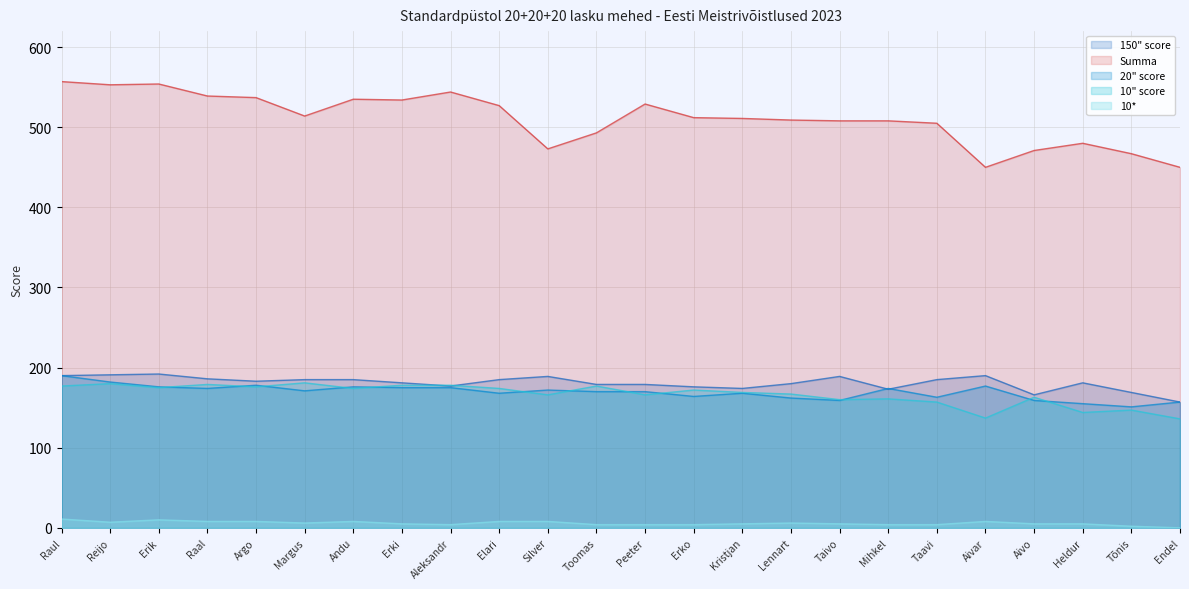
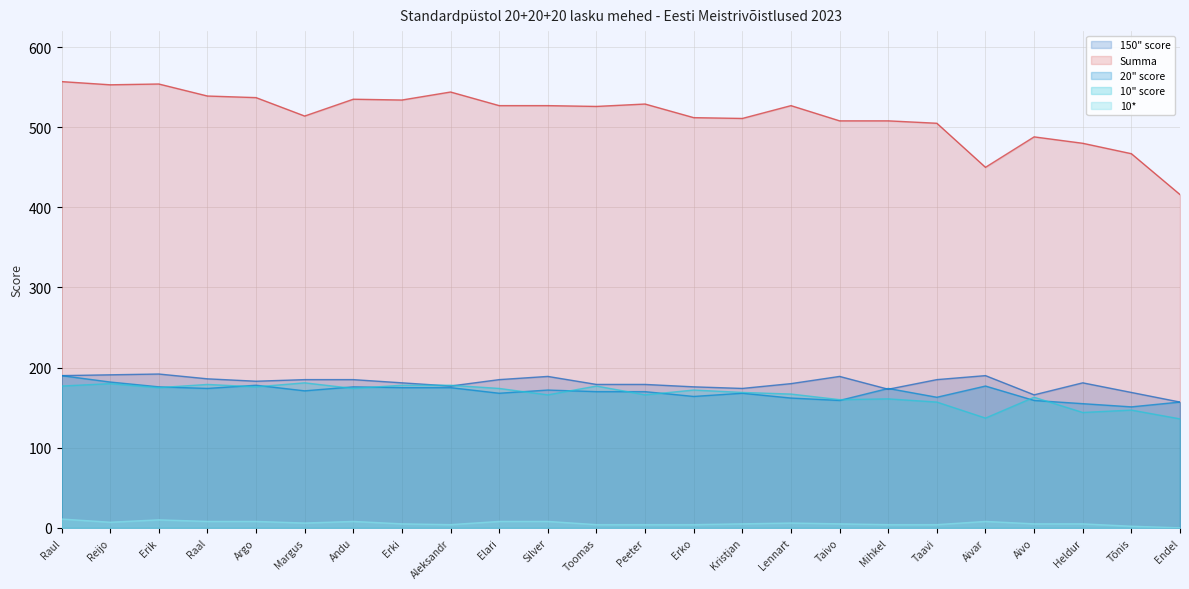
  {
    "Summa": {
      "Raul": 560,
      "Reijo": 550,
      "Erik": 550,
      "Raal": 540,
      "Argo": 540,
      "Margus": 510,
      "Andu": 540,
      "Erki": 530,
      "Aleksandr": 540,
      "Elari": 530,
-     "Silver": 470,
-     "Toomas": 490,
+     "Silver": 530,
+     "Toomas": 530,
      "Peeter": 530,
      "Erko": 510,
      "Kristjan": 510,
-     "Lennart": 510,
+     "Lennart": 530,
      "Taivo": 510,
      "Mihkel": 510,
      "Taavi": 510,
      "Aivar": 450,
-     "Aivo": 470,
+     "Aivo": 490,
      "Heldur": 480,
      "Tõnis": 470,
-     "Endel": 450
+     "Endel": 420
    }
  }
